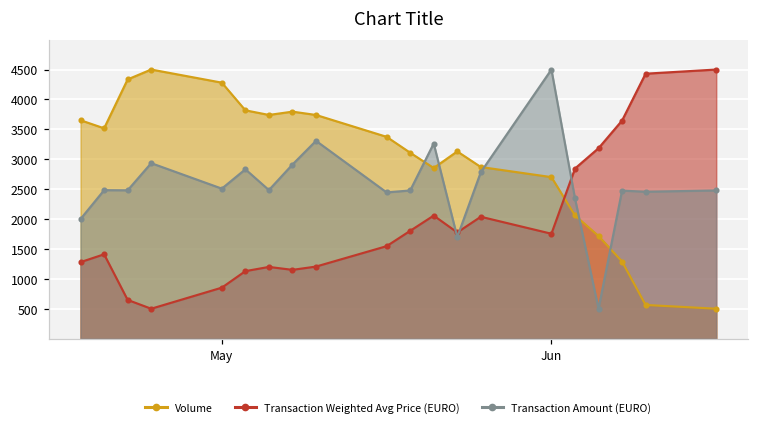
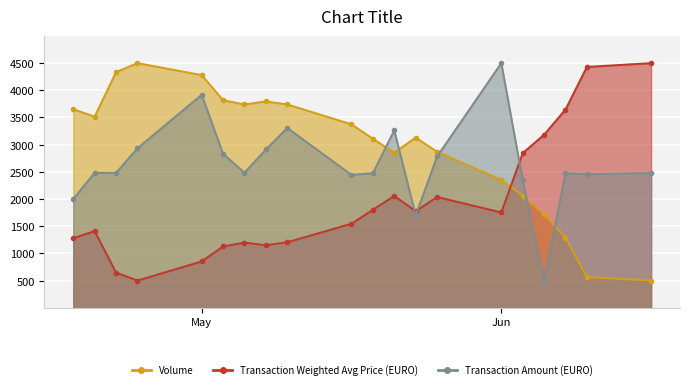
  {
    "Volume": {
      "May": 4300,
-     "Jun": 2700
+     "Jun": 2400
    },
    "Transaction Weighted Avg Price (EURO)": {
      "May": 900,
      "Jun": 1800
    },
    "Transaction Amount (EURO)": {
-     "May": 2500,
+     "May": 3900,
      "Jun": 4500
    }
  }
